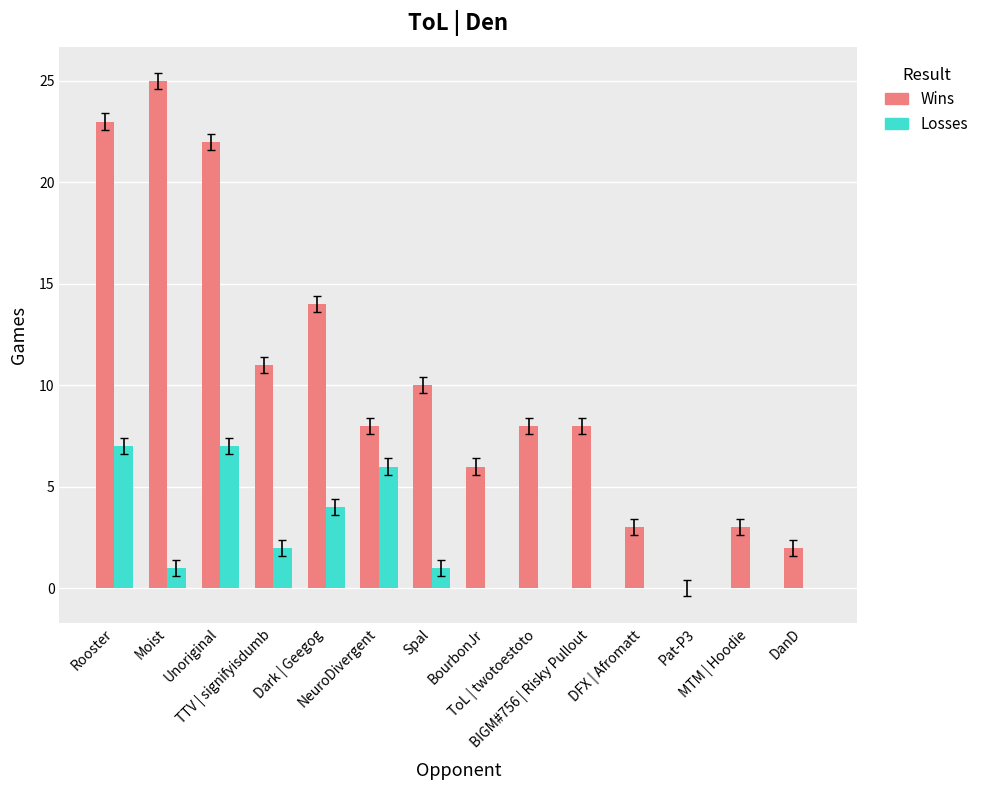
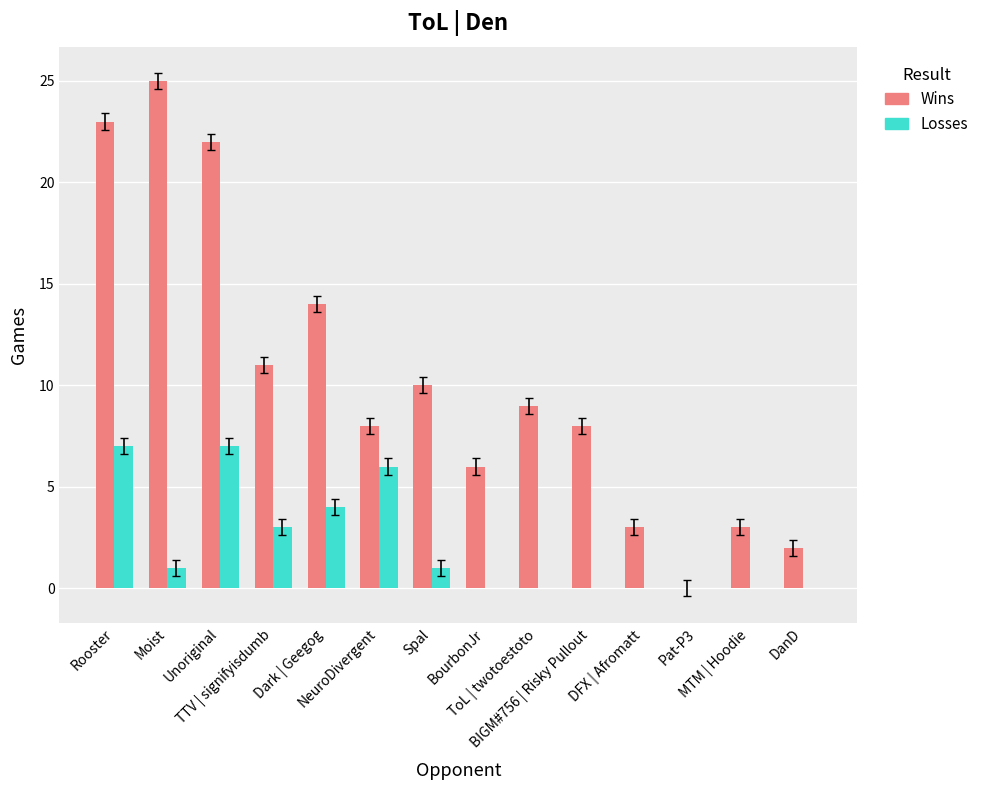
  {
    "Wins": {
      "Rooster": 23,
      "Moist": 25,
      "Unoriginal": 22,
      "TTV | signifyisdumb": 11,
      "Dark | Geegog": 14,
      "NeuroDivergent": 8,
      "Spal": 10,
      "BourbonJr": 6,
-     "ToL | twotoestoto": 8,
+     "ToL | twotoestoto": 9,
      "BIGM#756 | Risky Pullout": 8,
      "DFX | Afromatt": 3,
      "Pat-P3": 0,
      "MTM | Hoodie": 3,
      "DanD": 2
    },
    "Losses": {
      "Rooster": 7,
      "Moist": 1,
      "Unoriginal": 7,
-     "TTV | signifyisdumb": 2,
+     "TTV | signifyisdumb": 3,
      "Dark | Geegog": 4,
      "NeuroDivergent": 6,
      "Spal": 1,
      "BourbonJr": 0,
      "ToL | twotoestoto": 0,
      "BIGM#756 | Risky Pullout": 0,
      "DFX | Afromatt": 0,
      "Pat-P3": 0,
      "MTM | Hoodie": 0,
      "DanD": 0
    }
  }
